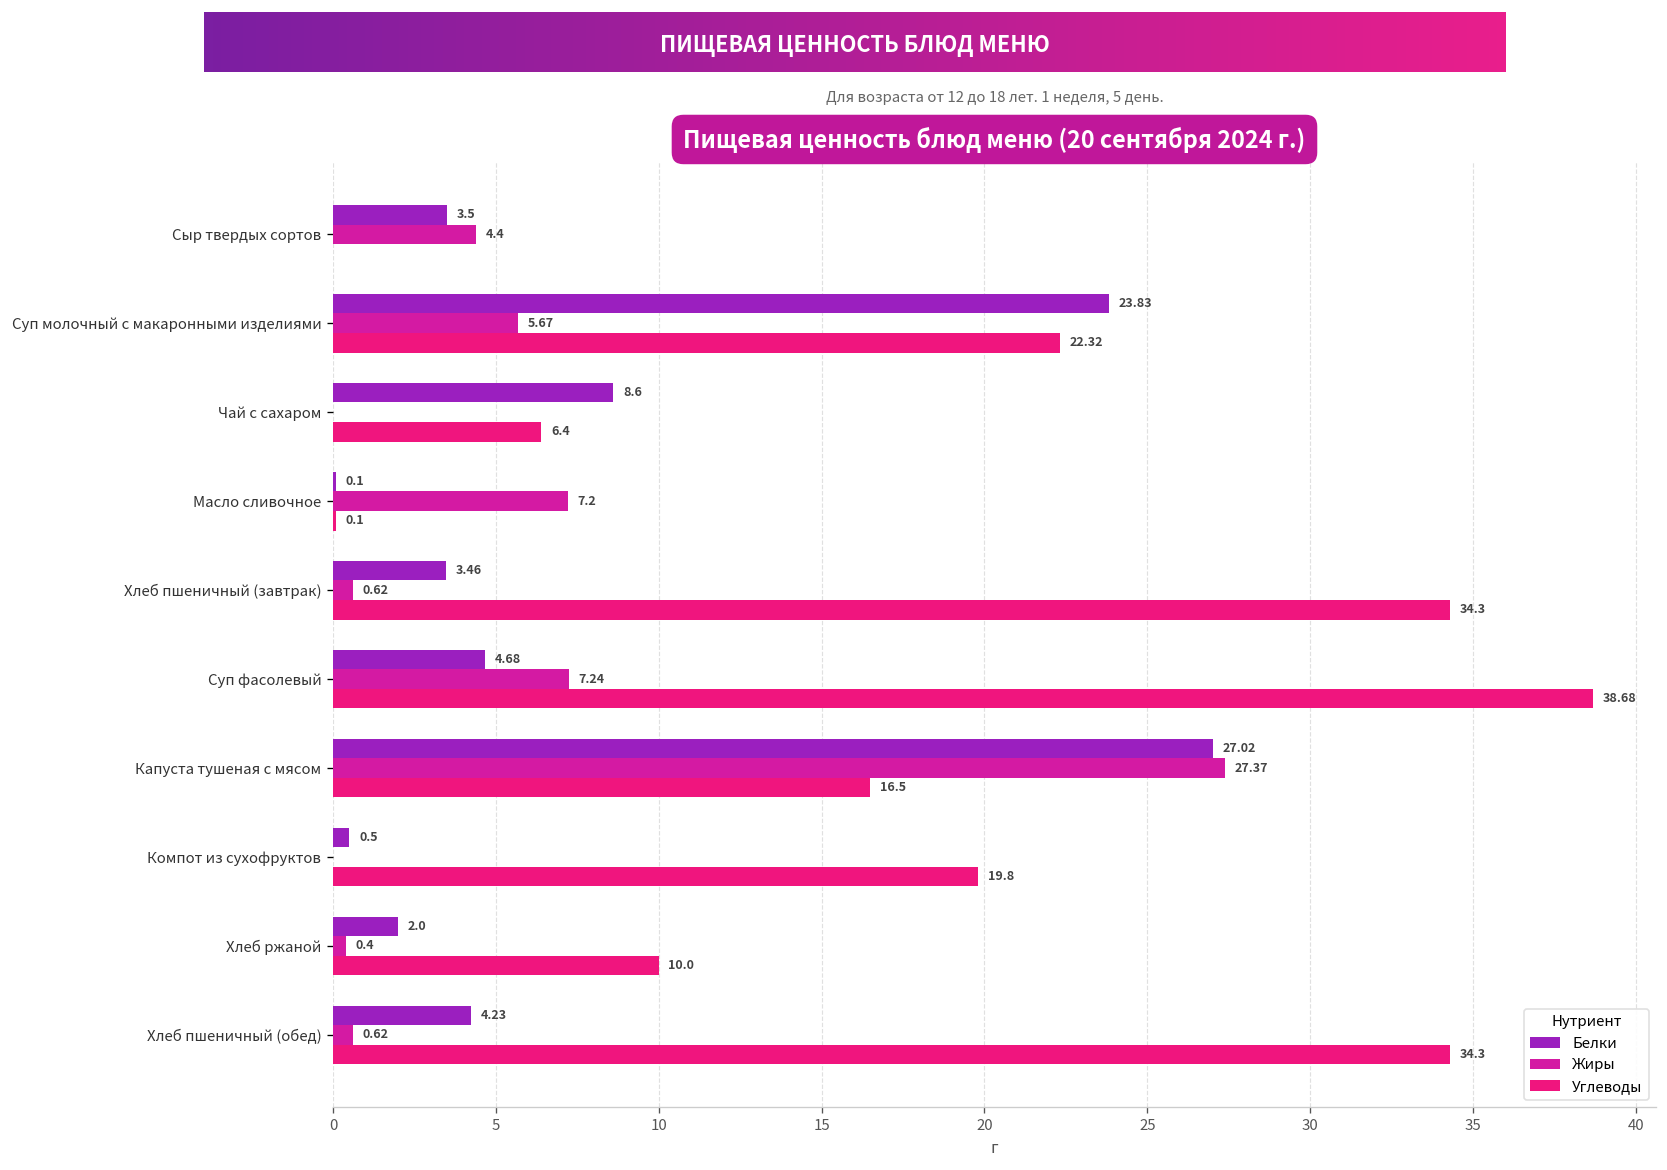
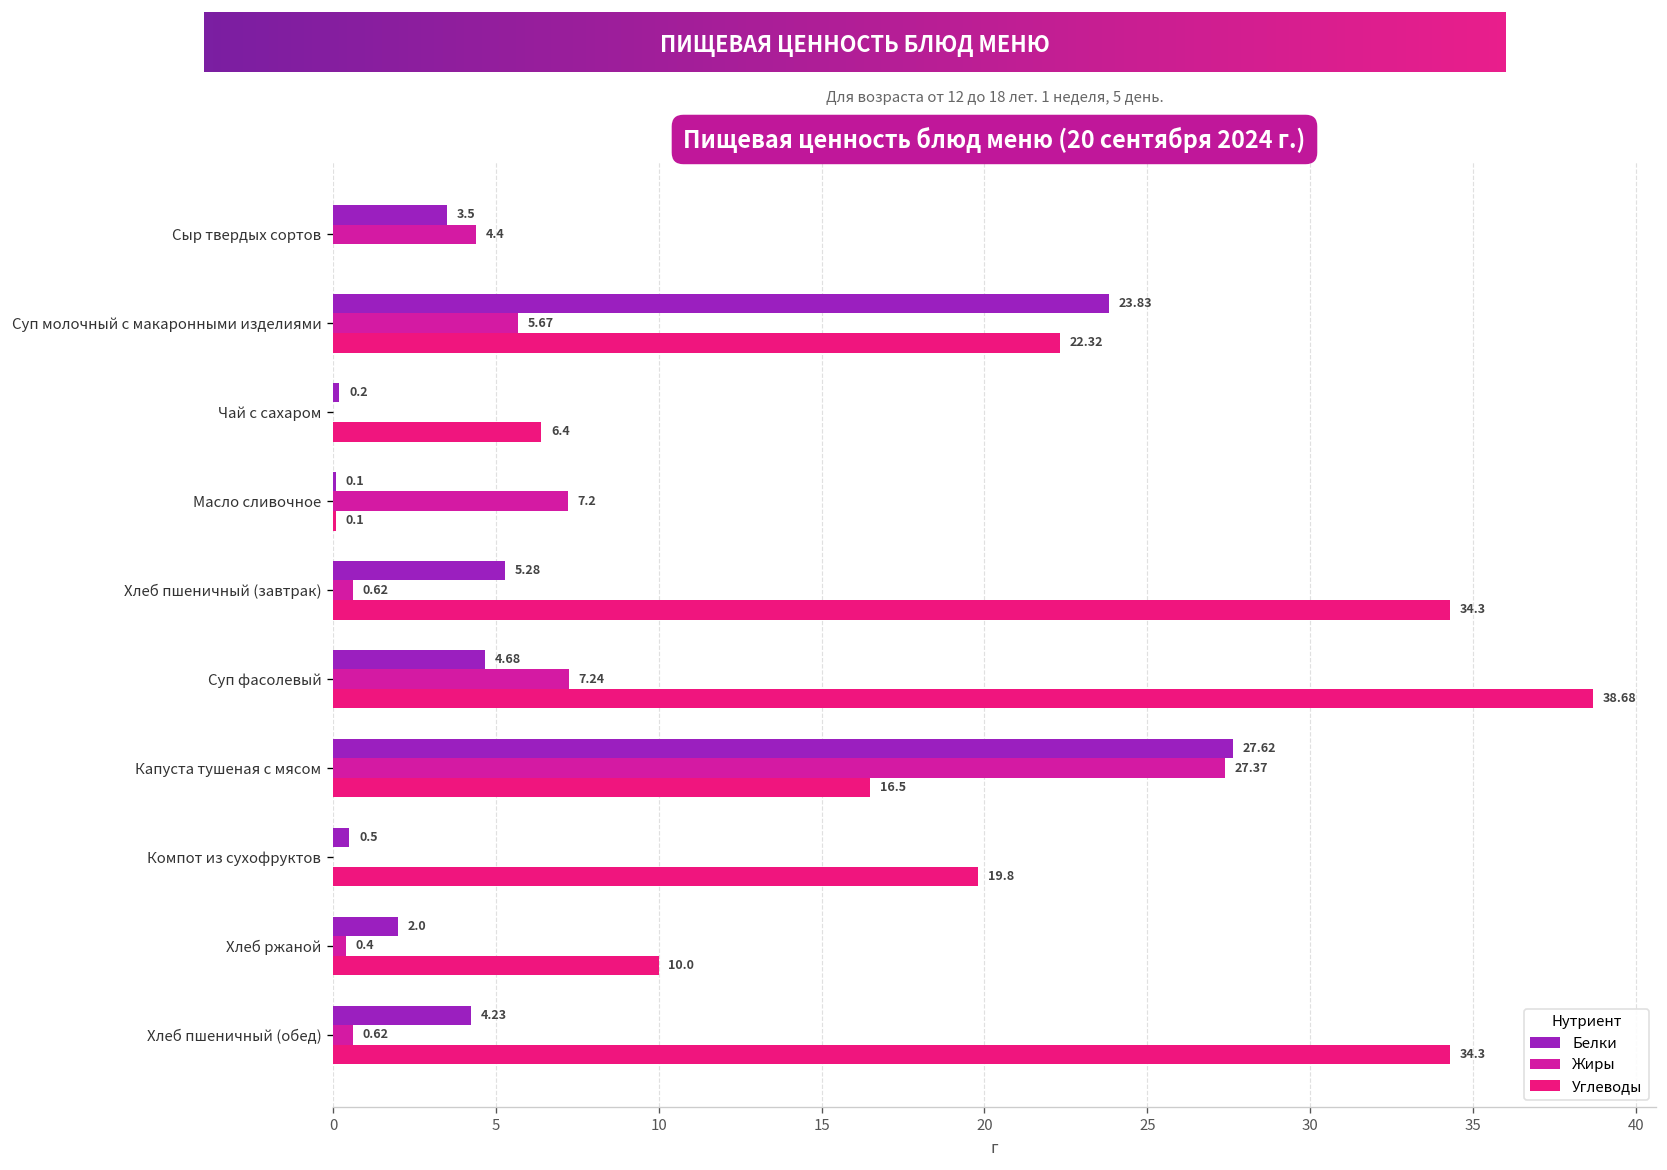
  {
    "Белки": {
      "Сыр твердых сортов": 3.5,
      "Суп молочный с макаронными изделиями": 23.83,
-     "Чай с сахаром": 8.6,
+     "Чай с сахаром": 0.2,
      "Масло сливочное": 0.1,
-     "Хлеб пшеничный (завтрак)": 3.46,
+     "Хлеб пшеничный (завтрак)": 5.28,
      "Суп фасолевый": 4.68,
-     "Капуста тушеная с мясом": 27.02,
+     "Капуста тушеная с мясом": 27.62,
      "Компот из сухофруктов": 0.5,
      "Хлеб ржаной": 2.0,
      "Хлеб пшеничный (обед)": 4.23
    }
  }
